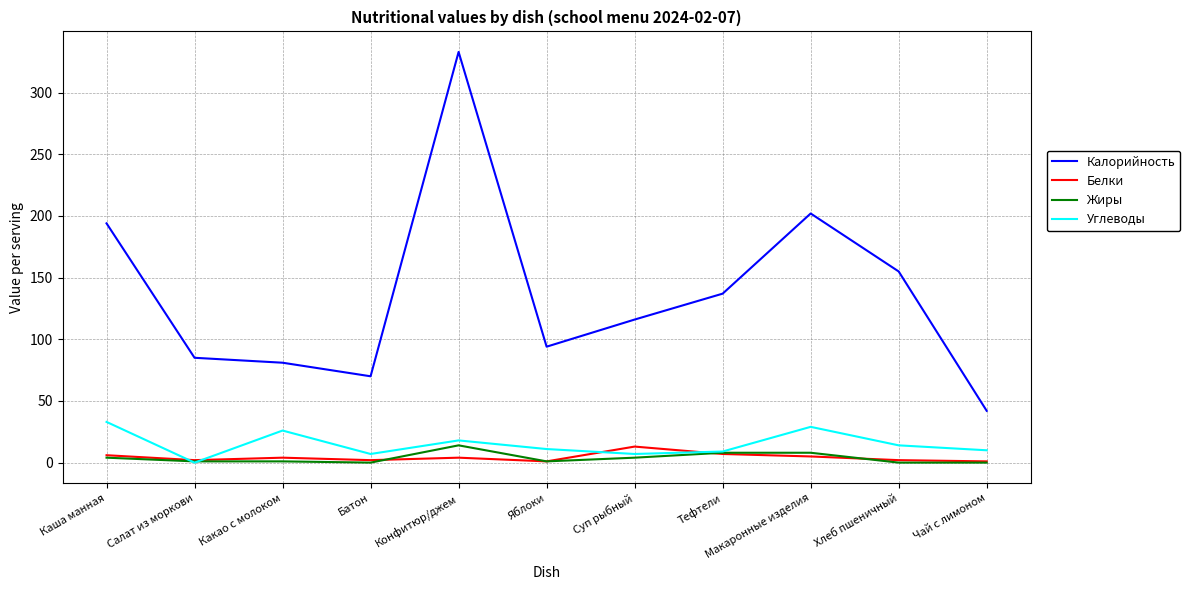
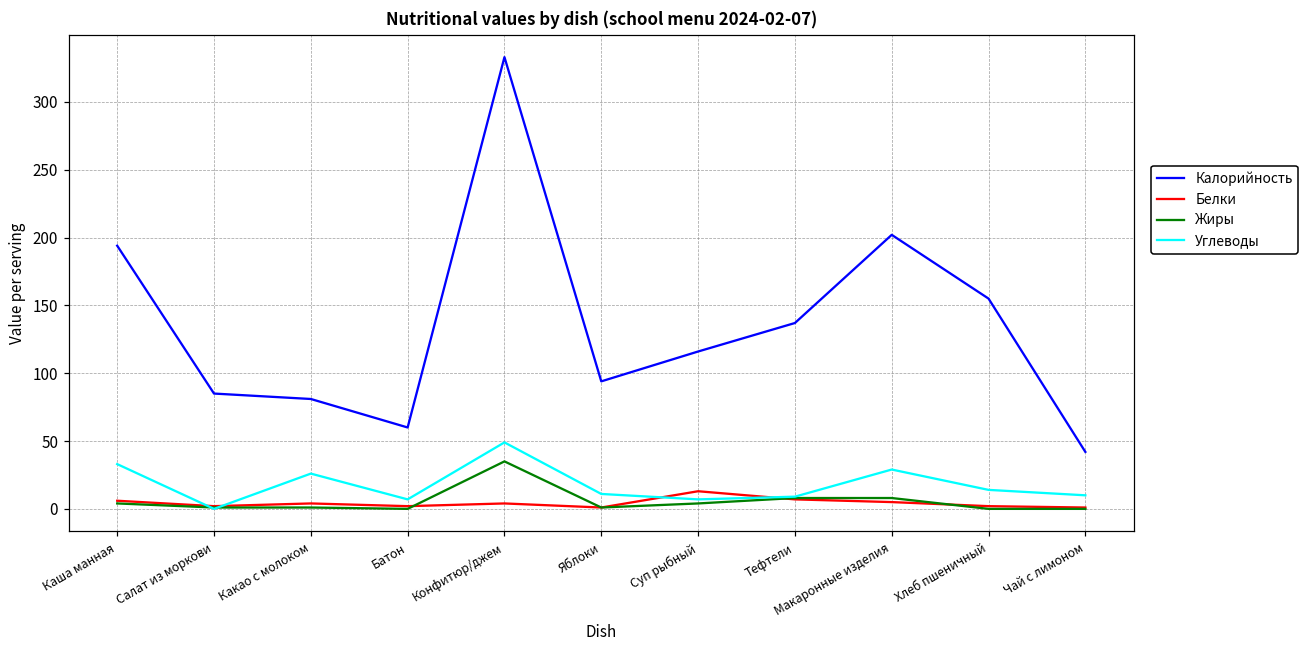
  {
    "Калорийность": {
      "Каша манная": 194,
      "Салат из моркови": 85,
      "Какао c молоком": 81,
-     "Батон": 70,
+     "Батон": 60,
      "Конфитюр/джем": 333,
      "Яблоки": 94,
      "Суп рыбный": 116,
      "Тефтели": 137,
      "Макаронные изделия": 202,
      "Хлеб пшеничный": 155,
      "Чай с лимоном": 42
    },
    "Белки": {
      "Какао c молоком": 4,
      "Конфитюр/джем": 4,
      "Суп рыбный": 13,
      "Макаронные изделия": 5
    },
    "Жиры": {
      "Какао c молоком": 1,
-     "Конфитюр/джем": 14,
+     "Конфитюр/джем": 35,
      "Суп рыбный": 4,
      "Макаронные изделия": 8
    },
    "Углеводы": {
      "Каша манная": 33,
      "Какао c молоком": 26,
      "Батон": 7,
-     "Конфитюр/джем": 18,
+     "Конфитюр/джем": 49,
      "Яблоки": 11,
      "Суп рыбный": 7,
      "Макаронные изделия": 29,
      "Хлеб пшеничный": 14,
      "Чай с лимоном": 10
    }
  }
